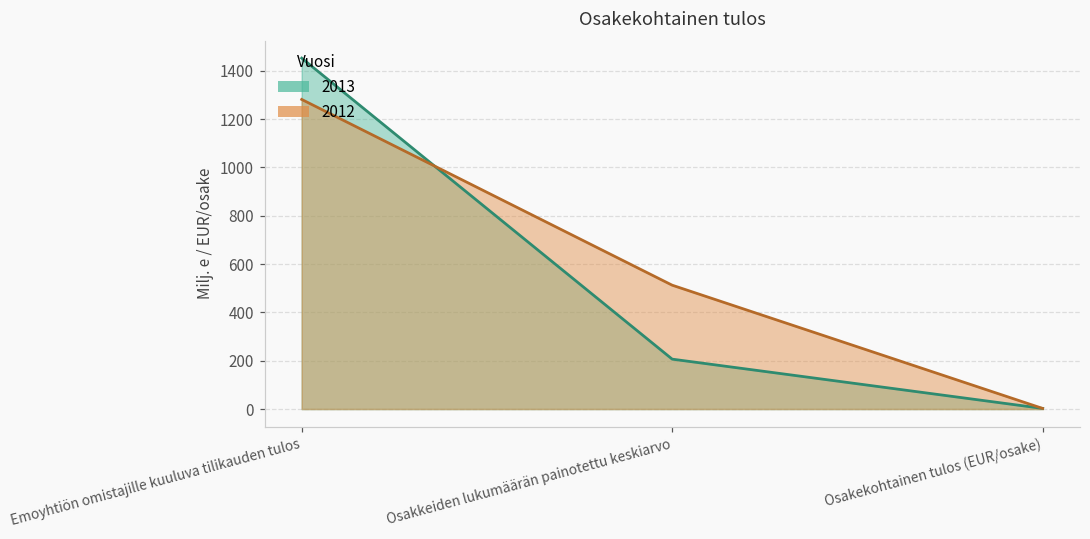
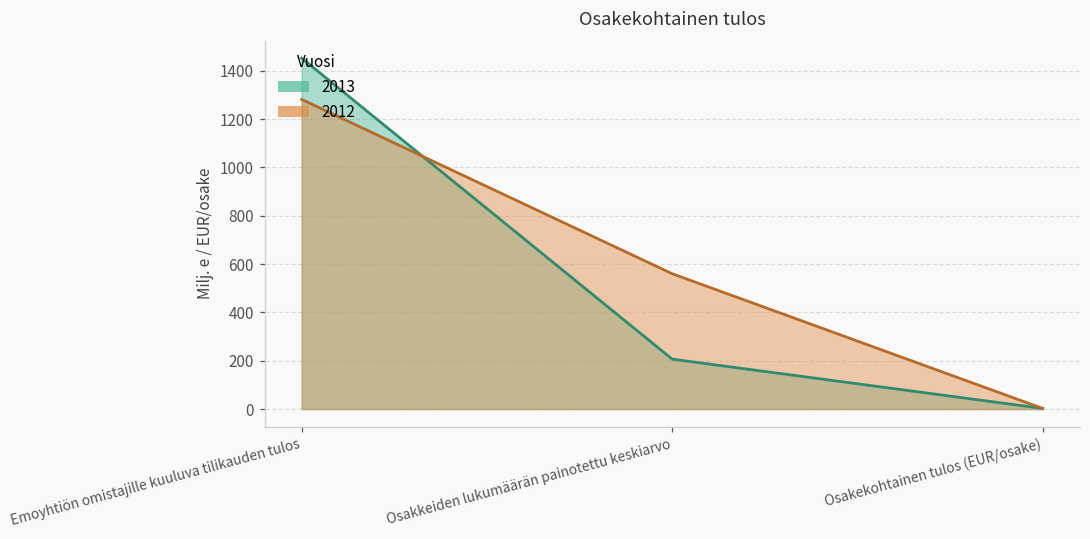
  {
    "2013": {
      "Emoyhtiön omistajille kuuluva tilikauden tulos": 1450,
      "Osakkeiden lukumäärän painotettu keskiarvo": 210
    },
    "2012": {
      "Emoyhtiön omistajille kuuluva tilikauden tulos": 1280,
-     "Osakkeiden lukumäärän painotettu keskiarvo": 510
+     "Osakkeiden lukumäärän painotettu keskiarvo": 560
    }
  }
